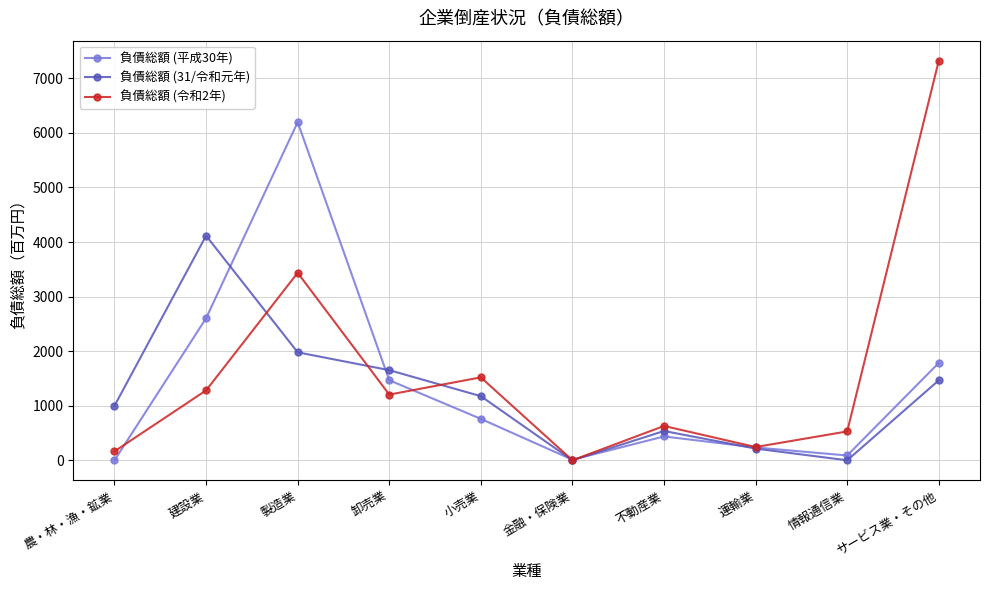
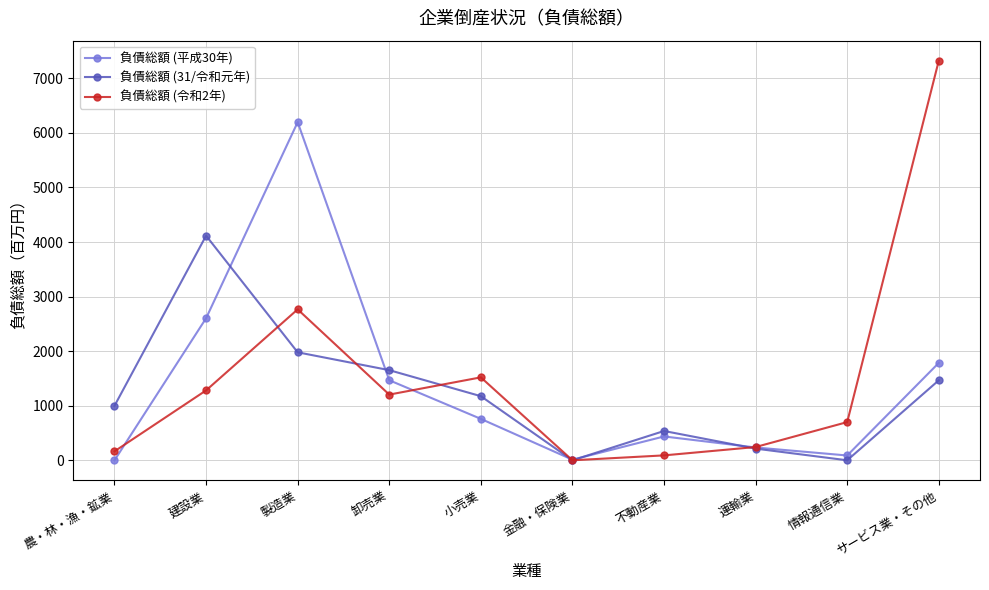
  {
    "負債総額 (令和2年)": {
      "農・林・漁・鉱業": 200,
      "建設業": 1300,
-     "製造業": 3400,
+     "製造業": 2800,
      "卸売業": 1200,
      "小売業": 1500,
-     "不動産業": 600,
-     "情報通信業": 500,
+     "不動産業": 100,
+     "情報通信業": 700,
      "サービス業・その他": 7300
    }
  }
